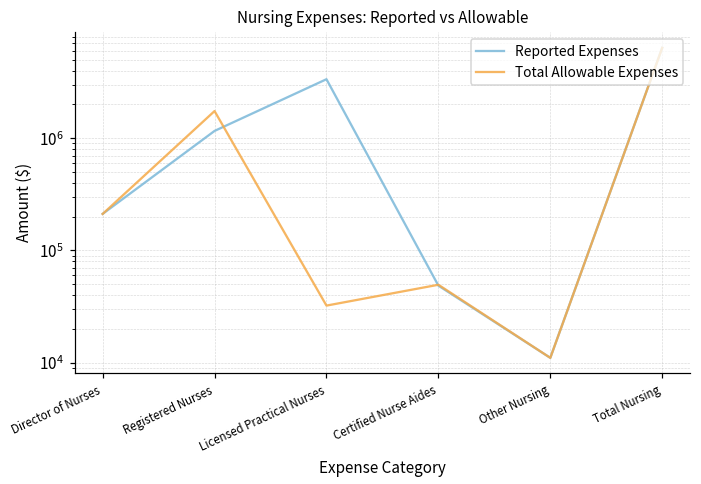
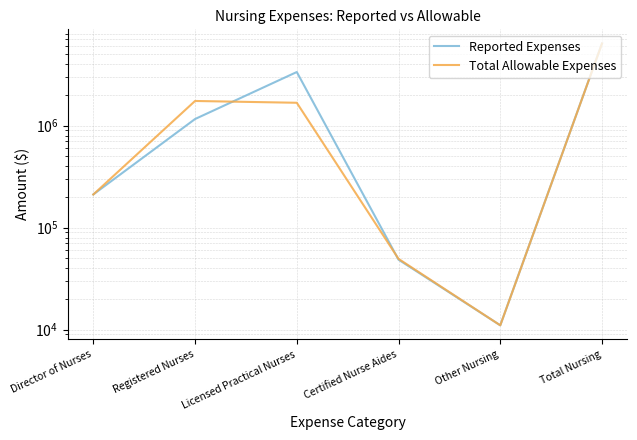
  {
    "Reported Expenses": {
      "Registered Nurses": 1200000,
      "Licensed Practical Nurses": 3400000
    },
    "Total Allowable Expenses": {
      "Registered Nurses": 1700000,
-     "Licensed Practical Nurses": 32000
+     "Licensed Practical Nurses": 1700000
    }
  }
